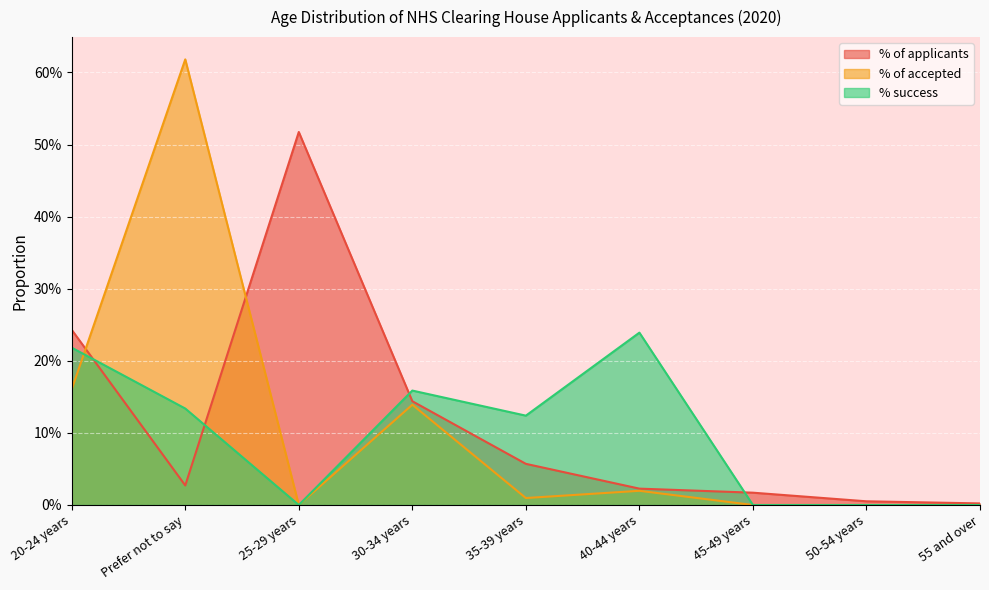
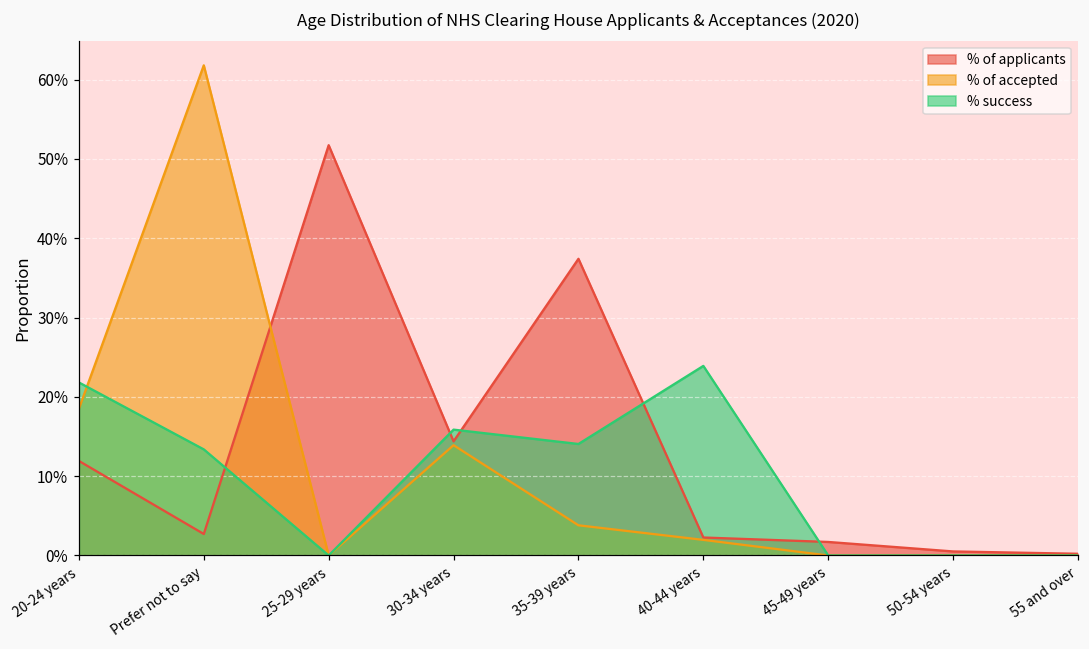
  {
    "% of applicants": {
-     "20-24 years": "24%",
+     "20-24 years": "12%",
      "Prefer not to say": "3%",
      "25-29 years": "52%",
      "30-34 years": "14%",
-     "35-39 years": "6%",
+     "35-39 years": "37%",
      "45-49 years": "2%",
      "50-54 years": "1%"
    },
    "% of accepted": {
-     "20-24 years": "16%",
+     "20-24 years": "19%",
      "Prefer not to say": "62%",
      "30-34 years": "14%",
-     "35-39 years": "1%"
+     "35-39 years": "4%"
    },
    "% success": {
      "20-24 years": "22%",
      "Prefer not to say": "13%",
      "30-34 years": "16%",
-     "35-39 years": "12%",
+     "35-39 years": "14%",
      "40-44 years": "24%"
    }
  }
